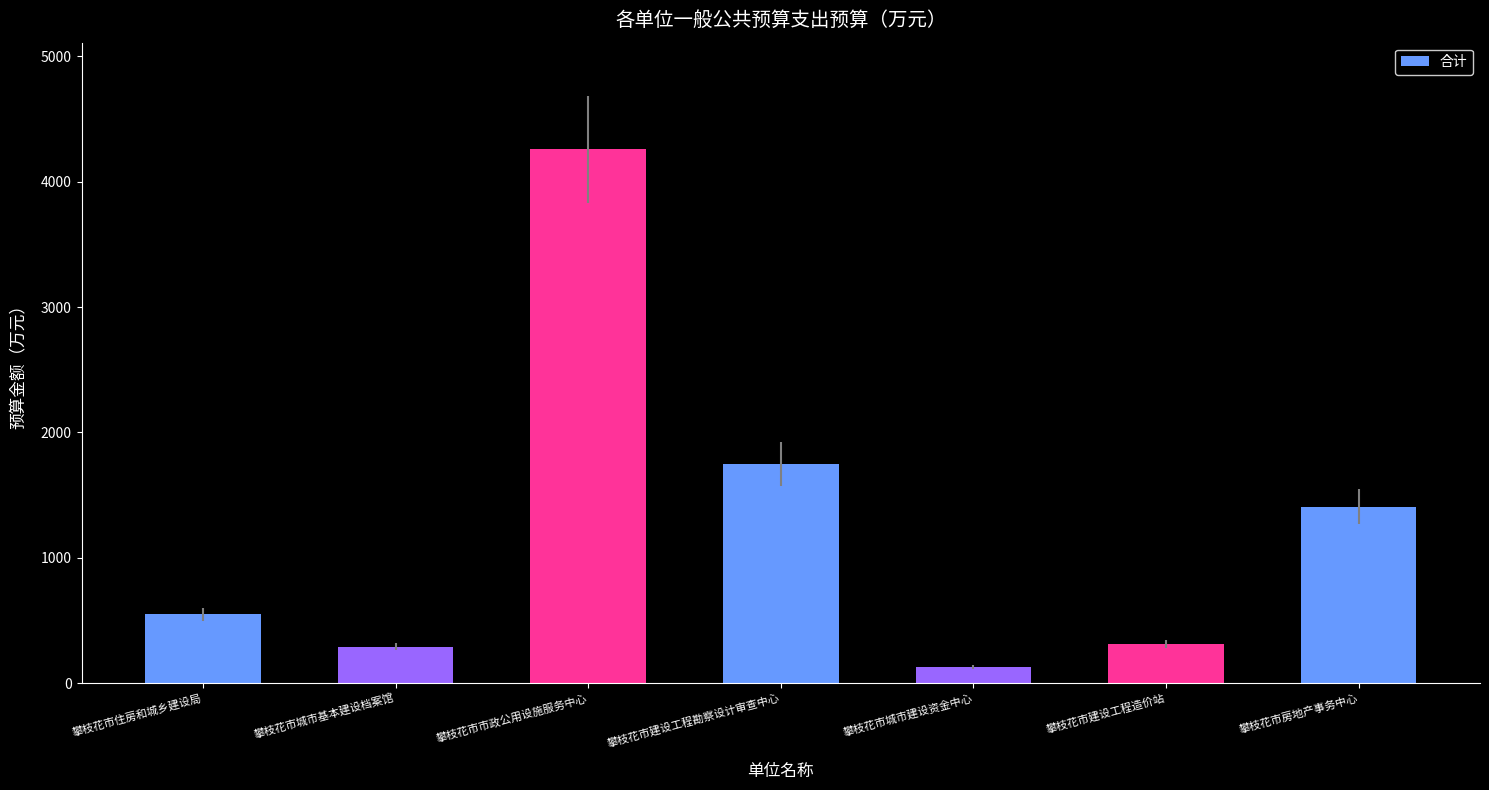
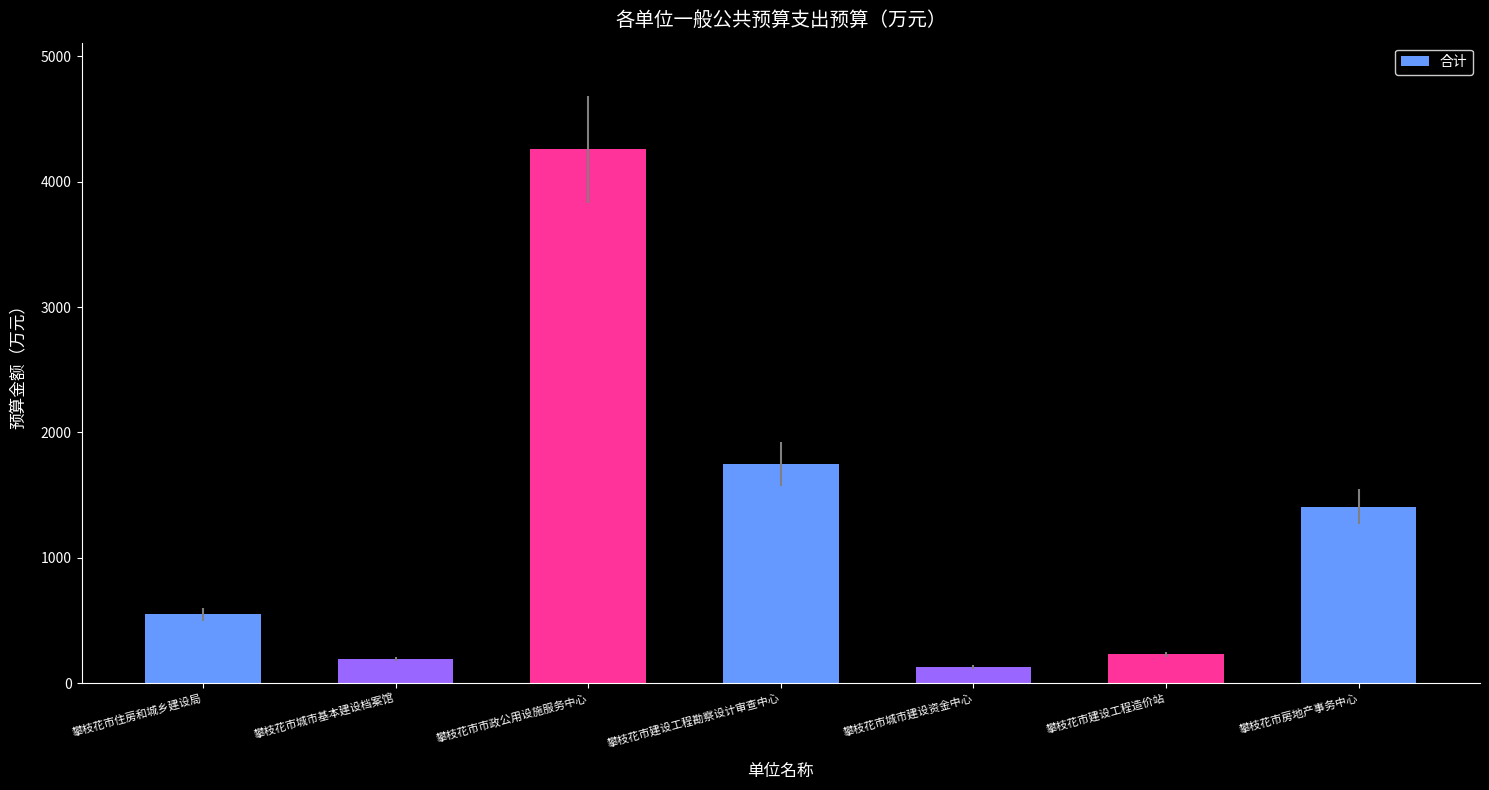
  {
    "攀枝花市住房和城乡建设局": 550,
-   "攀枝花市城市基本建设档案馆": 290,
+   "攀枝花市城市基本建设档案馆": 190,
    "攀枝花市市政公用设施服务中心": 4260,
    "攀枝花市建设工程勘察设计审查中心": 1750,
    "攀枝花市城市建设资金中心": 130,
-   "攀枝花市建设工程造价站": 310,
+   "攀枝花市建设工程造价站": 230,
    "攀枝花市房地产事务中心": 1410
  }
